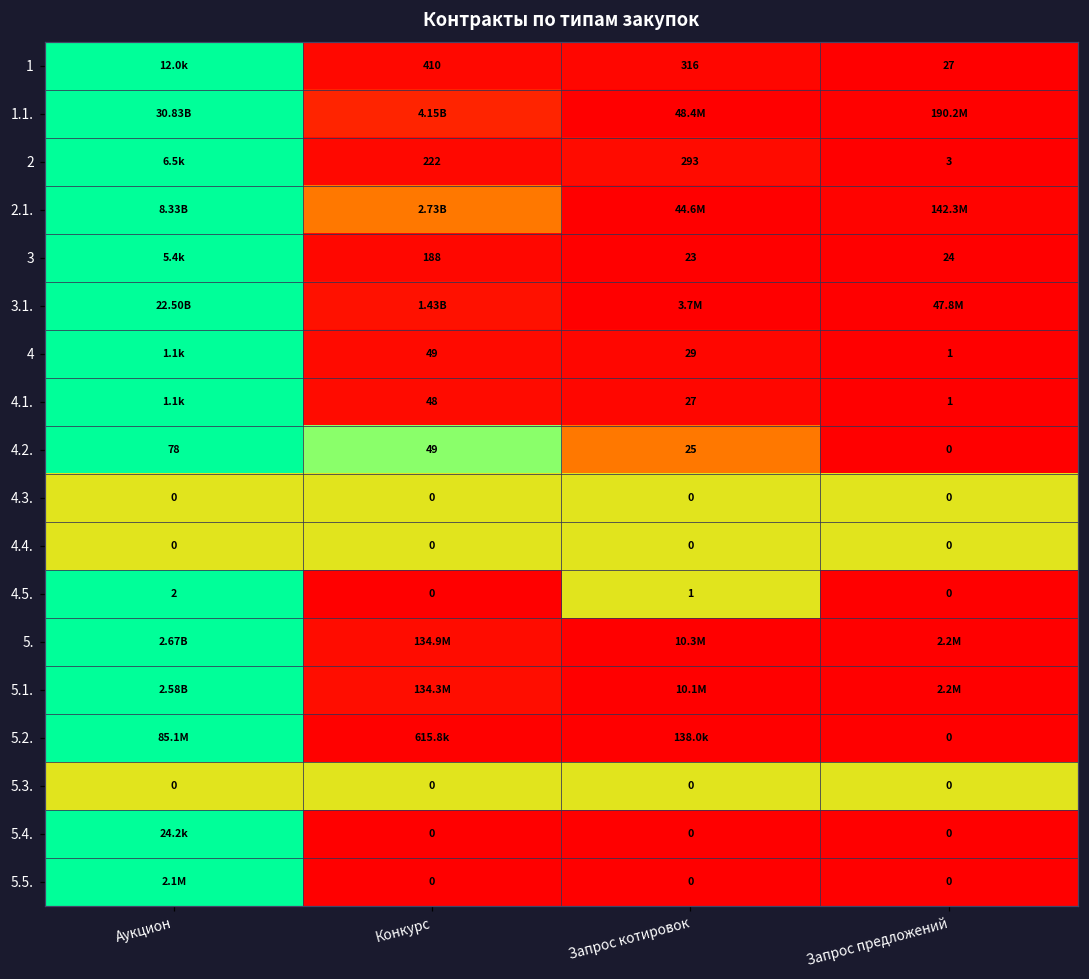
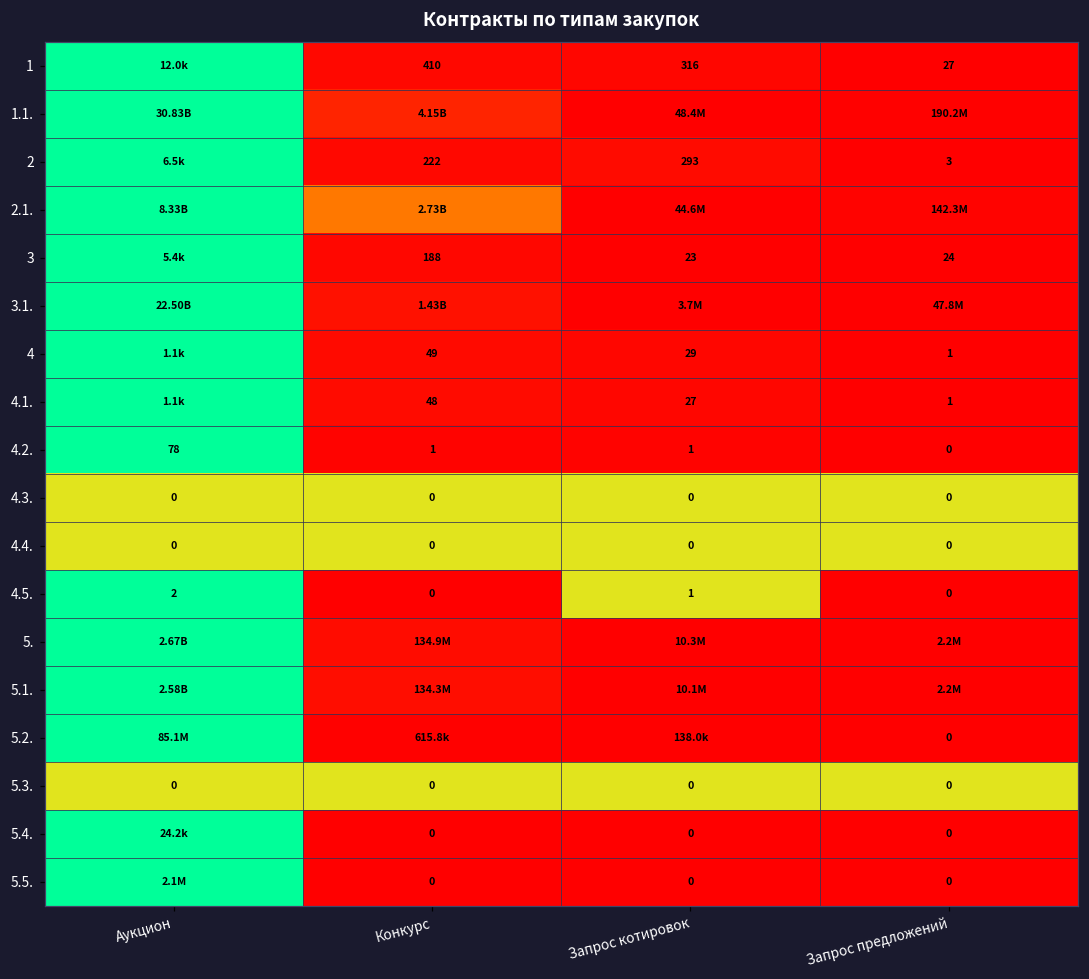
  {
    "1": {
      "Аукцион": "12.0k",
      "Конкурс": "410",
      "Запрос котировок": "316",
      "Запрос предложений": "27"
    },
    "1.1.": {
      "Аукцион": "30.83B",
      "Конкурс": "4.15B",
      "Запрос котировок": "48.4M",
      "Запрос предложений": "190.2M"
    },
    "2": {
      "Аукцион": "6.5k",
      "Конкурс": "222",
      "Запрос котировок": "293",
      "Запрос предложений": "3"
    },
    "2.1.": {
      "Аукцион": "8.33B",
      "Конкурс": "2.73B",
      "Запрос котировок": "44.6M",
      "Запрос предложений": "142.3M"
    },
    "3": {
      "Аукцион": "5.4k",
      "Конкурс": "188",
      "Запрос котировок": "23",
      "Запрос предложений": "24"
    },
    "3.1.": {
      "Аукцион": "22.50B",
      "Конкурс": "1.43B",
      "Запрос котировок": "3.7M",
      "Запрос предложений": "47.8M"
    },
    "4": {
      "Аукцион": "1.1k",
      "Конкурс": "49",
      "Запрос котировок": "29",
      "Запрос предложений": "1"
    },
    "4.1.": {
      "Аукцион": "1.1k",
      "Конкурс": "48",
      "Запрос котировок": "27",
      "Запрос предложений": "1"
    },
    "4.2.": {
      "Аукцион": "78",
-     "Конкурс": "49",
-     "Запрос котировок": "25",
+     "Конкурс": "1",
+     "Запрос котировок": "1",
      "Запрос предложений": "0"
    },
    "4.3.": {
      "Аукцион": "0",
      "Конкурс": "0",
      "Запрос котировок": "0",
      "Запрос предложений": "0"
    },
    "4.4.": {
      "Аукцион": "0",
      "Конкурс": "0",
      "Запрос котировок": "0",
      "Запрос предложений": "0"
    },
    "4.5.": {
      "Аукцион": "2",
      "Конкурс": "0",
      "Запрос котировок": "1",
      "Запрос предложений": "0"
    },
    "5.": {
      "Аукцион": "2.67B",
      "Конкурс": "134.9M",
      "Запрос котировок": "10.3M",
      "Запрос предложений": "2.2M"
    },
    "5.1.": {
      "Аукцион": "2.58B",
      "Конкурс": "134.3M",
      "Запрос котировок": "10.1M",
      "Запрос предложений": "2.2M"
    },
    "5.2.": {
      "Аукцион": "85.1M",
      "Конкурс": "615.8k",
      "Запрос котировок": "138.0k",
      "Запрос предложений": "0"
    },
    "5.3.": {
      "Аукцион": "0",
      "Конкурс": "0",
      "Запрос котировок": "0",
      "Запрос предложений": "0"
    },
    "5.4.": {
      "Аукцион": "24.2k",
      "Конкурс": "0",
      "Запрос котировок": "0",
      "Запрос предложений": "0"
    },
    "5.5.": {
      "Аукцион": "2.1M",
      "Конкурс": "0",
      "Запрос котировок": "0",
      "Запрос предложений": "0"
    }
  }
